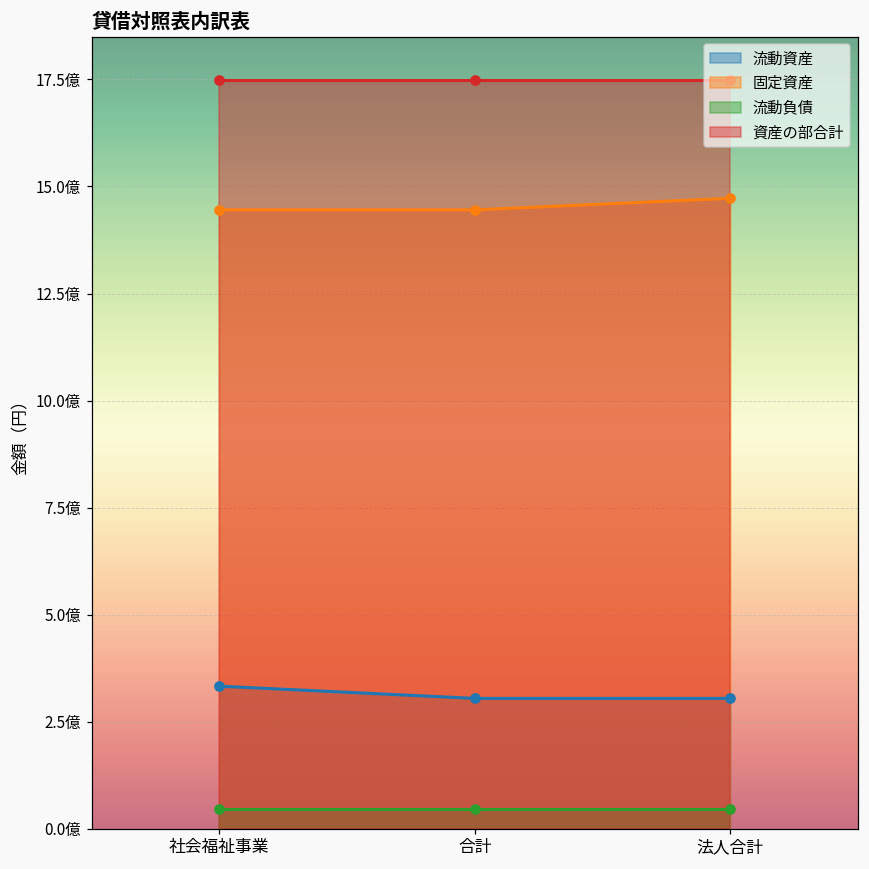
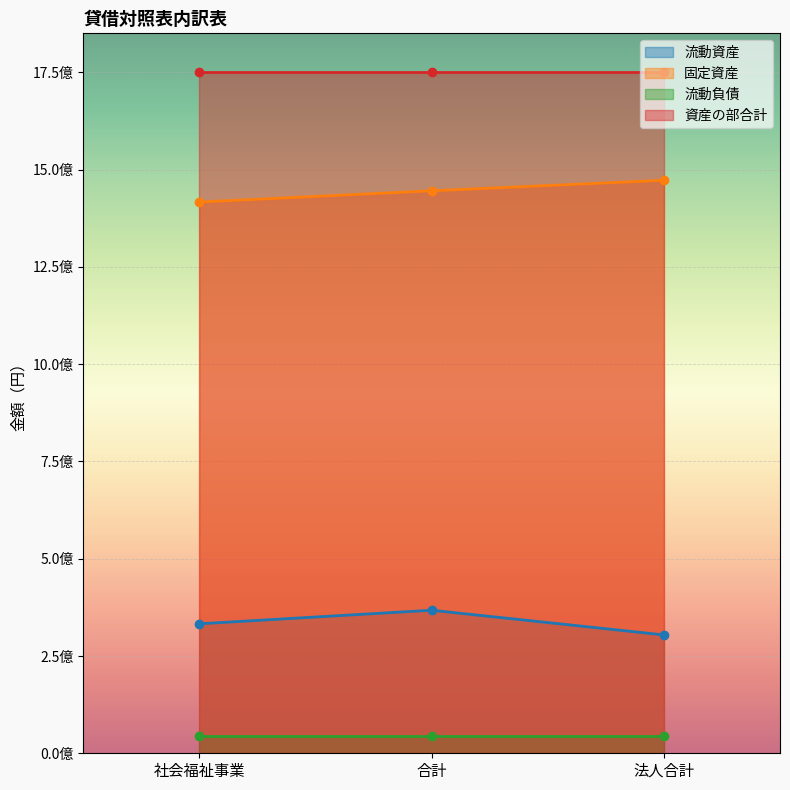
  {
    "流動資産": {
      "社会福祉事業": "3.3億",
-     "合計": "3.0億",
+     "合計": "3.7億",
      "法人合計": "3.0億"
    },
    "固定資産": {
-     "社会福祉事業": "14.5億",
+     "社会福祉事業": "14.2億",
      "合計": "14.5億",
      "法人合計": "14.7億"
    },
    "流動負債": {
      "社会福祉事業": "0.4億",
      "合計": "0.4億",
      "法人合計": "0.4億"
    },
    "資産の部合計": {
      "社会福祉事業": "17.5億",
      "合計": "17.5億"
    }
  }
